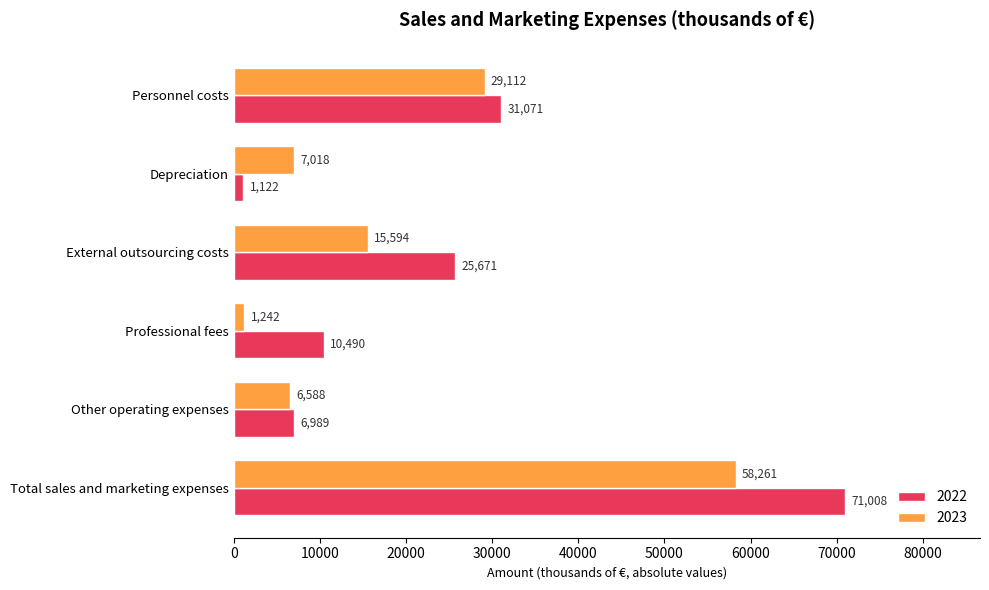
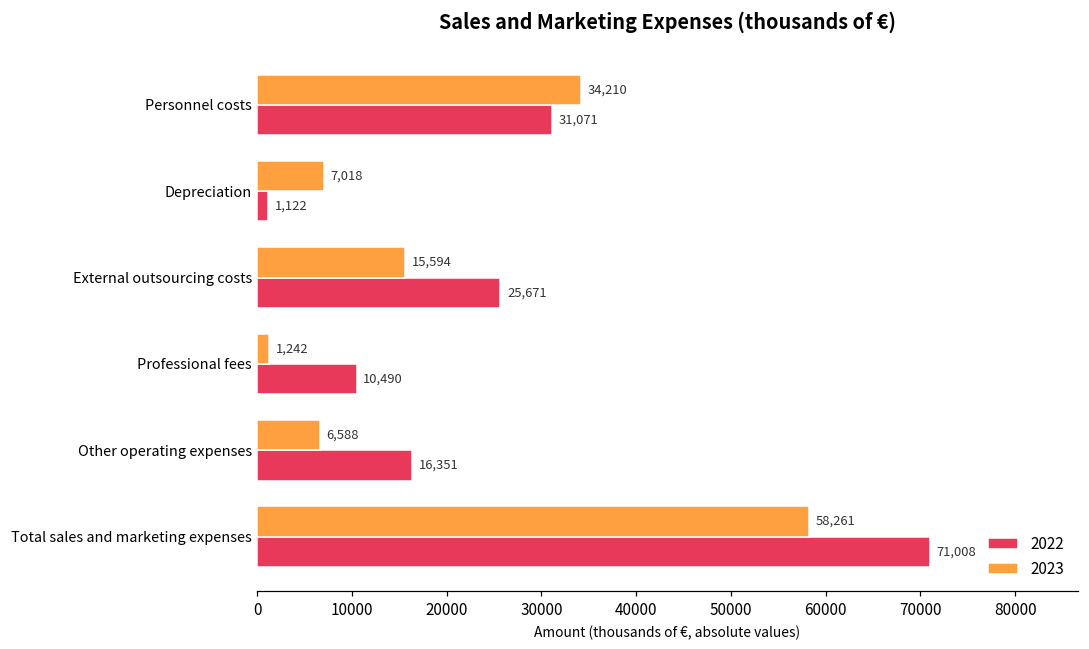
  {
    "2022": {
      "Personnel costs": "31,071",
      "Depreciation": "1,122",
      "External outsourcing costs": "25,671",
      "Professional fees": "10,490",
-     "Other operating expenses": "6,989",
+     "Other operating expenses": "16,351",
      "Total sales and marketing expenses": "71,008"
    },
    "2023": {
-     "Personnel costs": "29,112",
+     "Personnel costs": "34,210",
      "Depreciation": "7,018",
      "External outsourcing costs": "15,594",
      "Professional fees": "1,242",
      "Other operating expenses": "6,588",
      "Total sales and marketing expenses": "58,261"
    }
  }
